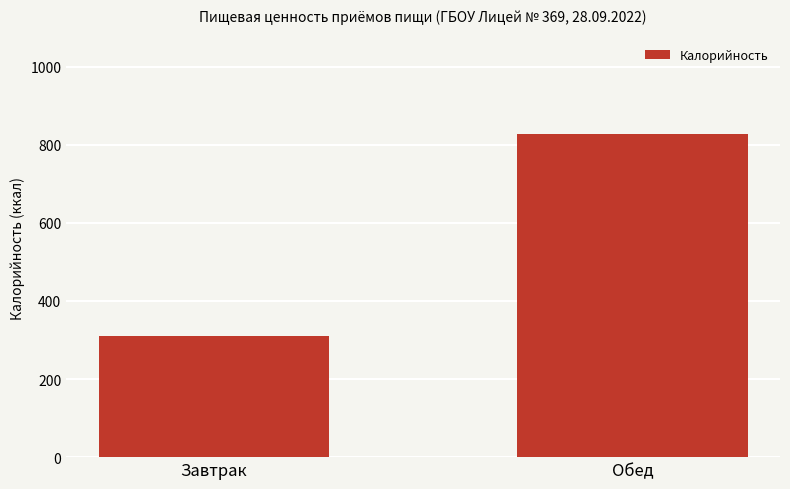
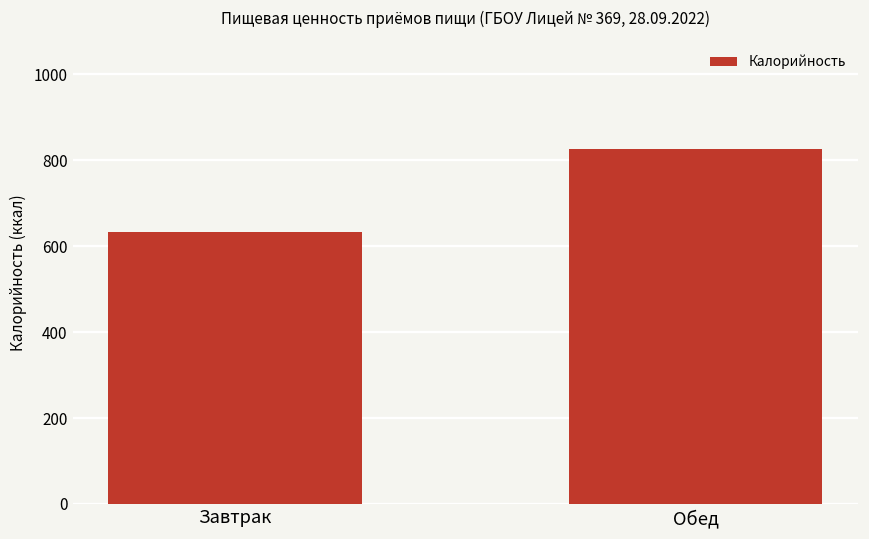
  {
-   "Завтрак": 310,
+   "Завтрак": 630,
    "Обед": 830
  }
